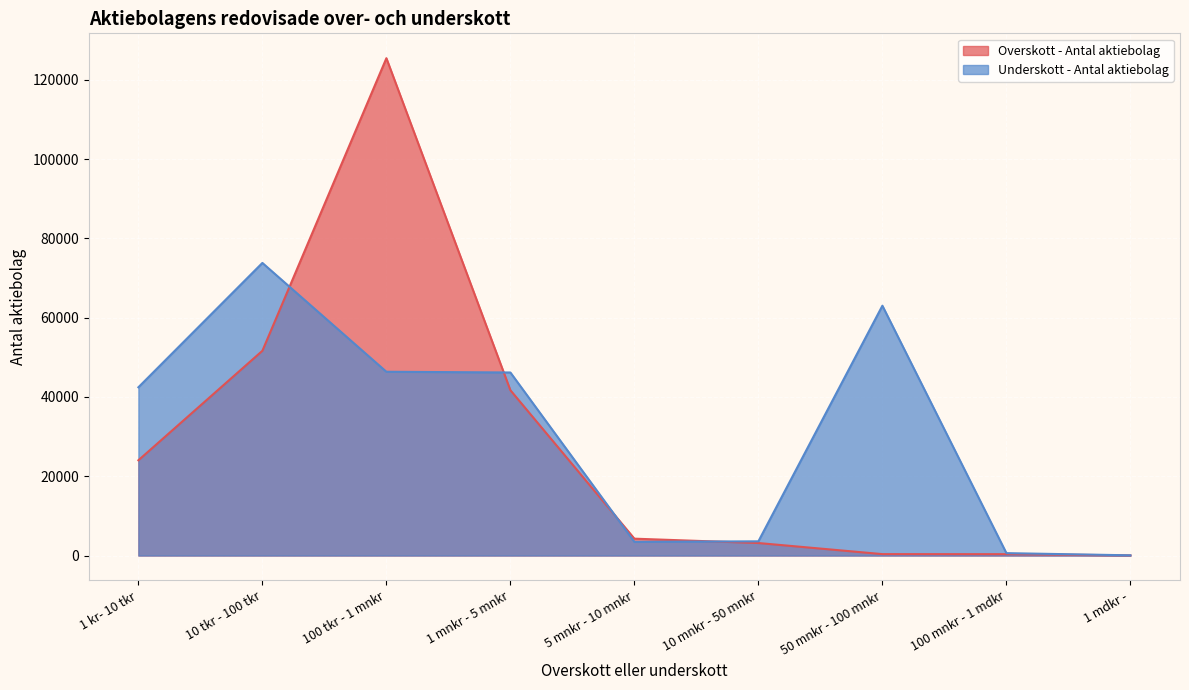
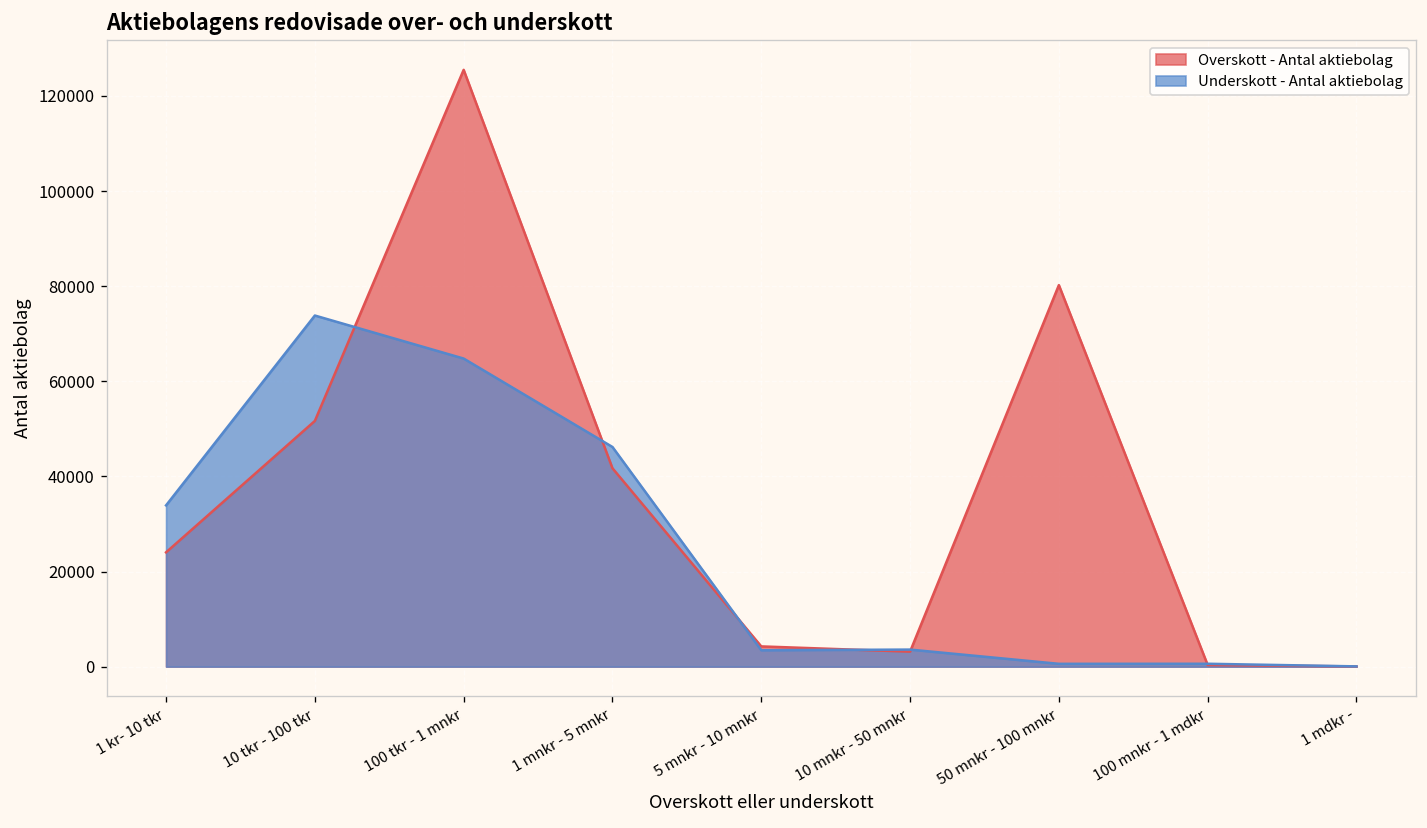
  {
    "Overskott - Antal aktiebolag": {
      "1 kr- 10 tkr": 24000,
      "10 tkr - 100 tkr": 52000,
      "100 tkr - 1 mnkr": 125000,
      "1 mnkr - 5 mnkr": 42000,
      "5 mnkr - 10 mnkr": 4000,
-     "50 mnkr - 100 mnkr": 0
+     "50 mnkr - 100 mnkr": 80000
    },
    "Underskott - Antal aktiebolag": {
-     "1 kr- 10 tkr": 42000,
+     "1 kr- 10 tkr": 34000,
      "10 tkr - 100 tkr": 74000,
-     "100 tkr - 1 mnkr": 46000,
+     "100 tkr - 1 mnkr": 65000,
      "1 mnkr - 5 mnkr": 46000,
      "5 mnkr - 10 mnkr": 3000,
-     "50 mnkr - 100 mnkr": 63000
+     "50 mnkr - 100 mnkr": 1000
    }
  }
